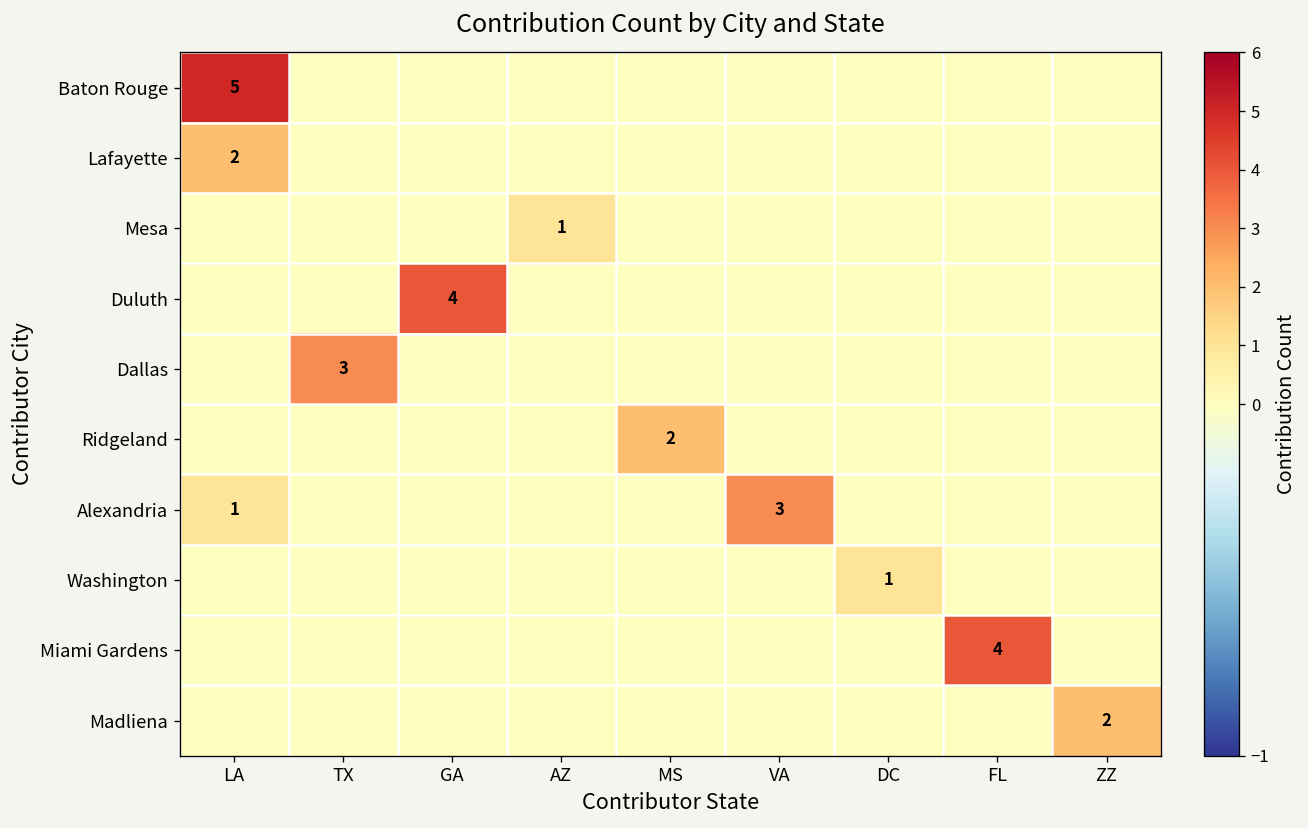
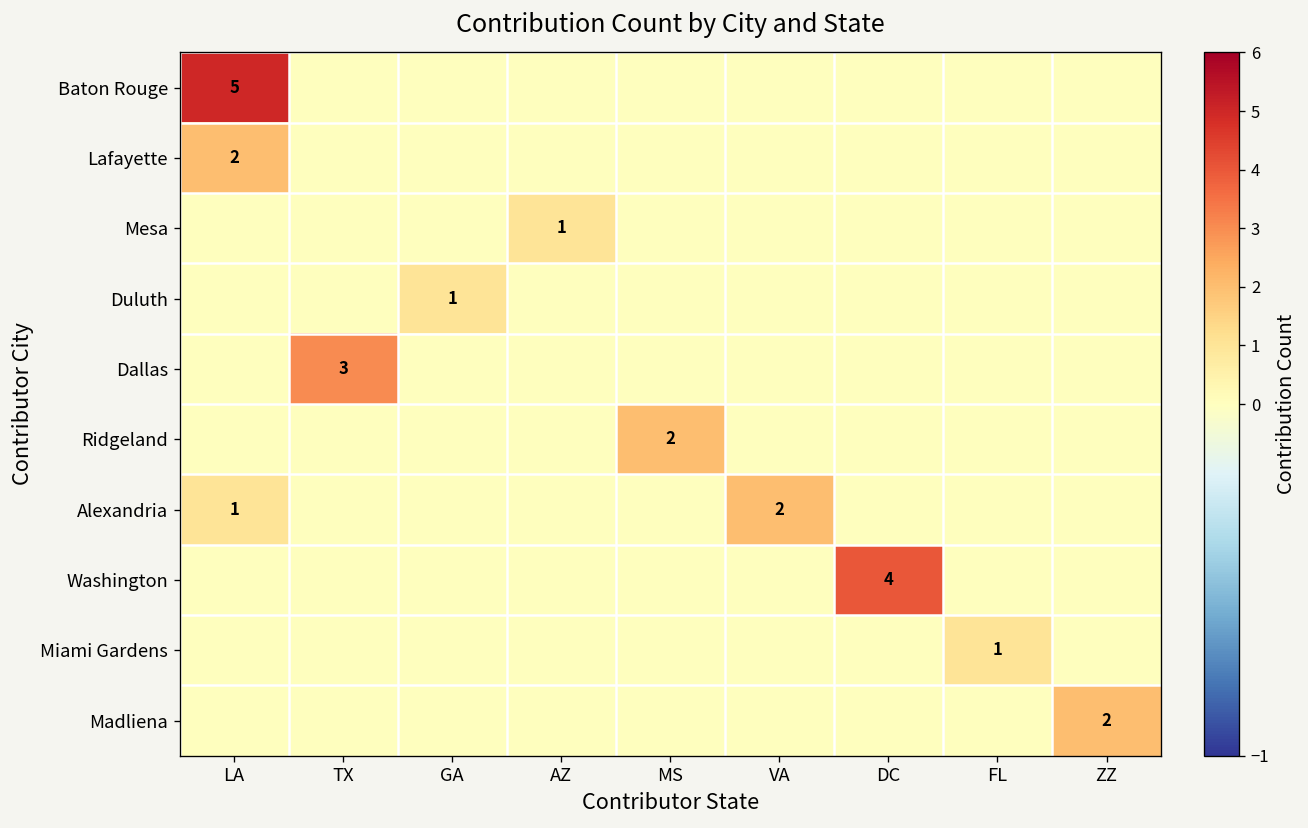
  {
    "Baton Rouge": {
      "LA": 5
    },
    "Lafayette": {
      "LA": 2
    },
    "Mesa": {
      "AZ": 1
    },
    "Duluth": {
-     "GA": 4
+     "GA": 1
    },
    "Dallas": {
      "TX": 3
    },
    "Ridgeland": {
      "MS": 2
    },
    "Alexandria": {
      "LA": 1,
-     "VA": 3
+     "VA": 2
    },
    "Washington": {
-     "DC": 1
+     "DC": 4
    },
    "Miami Gardens": {
-     "FL": 4
+     "FL": 1
    },
    "Madliena": {
      "ZZ": 2
    }
  }
